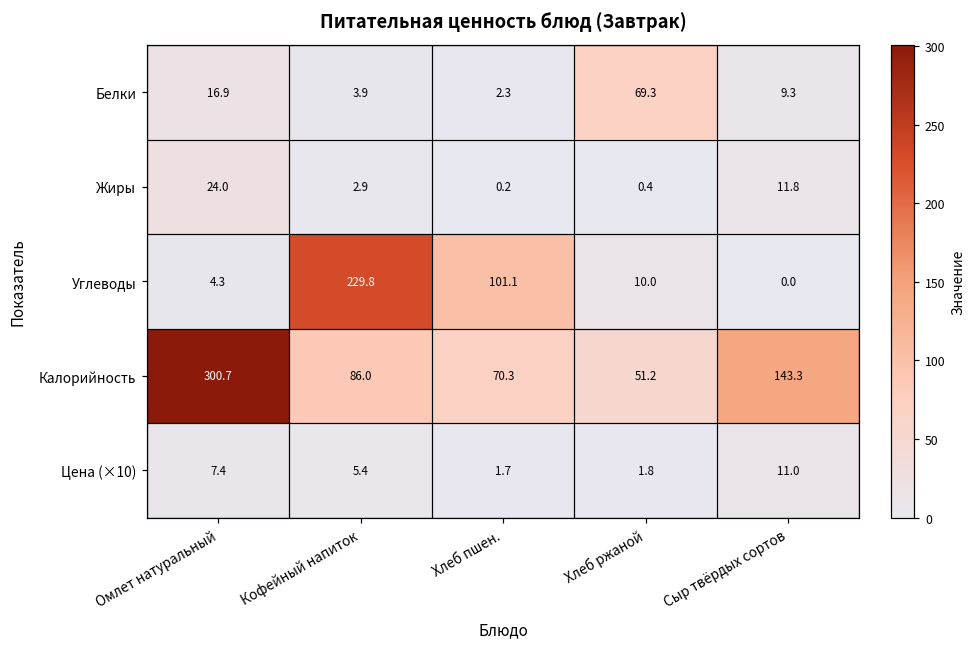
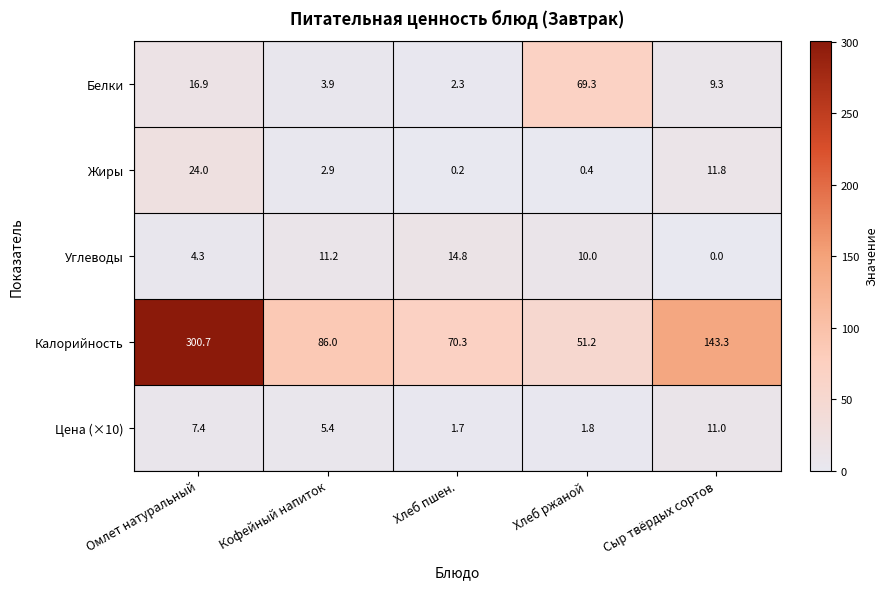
  {
    "Белки": {
      "Омлет натуральный": 16.9,
      "Кофейный напиток": 3.9,
      "Хлеб пшен.": 2.3,
      "Хлеб ржаной": 69.3,
      "Сыр твёрдых сортов": 9.3
    },
    "Жиры": {
      "Омлет натуральный": 24.0,
      "Кофейный напиток": 2.9,
      "Хлеб пшен.": 0.2,
      "Хлеб ржаной": 0.4,
      "Сыр твёрдых сортов": 11.8
    },
    "Углеводы": {
      "Омлет натуральный": 4.3,
-     "Кофейный напиток": 229.8,
-     "Хлеб пшен.": 101.1,
+     "Кофейный напиток": 11.2,
+     "Хлеб пшен.": 14.8,
      "Хлеб ржаной": 10.0,
      "Сыр твёрдых сортов": 0.0
    },
    "Калорийность": {
      "Омлет натуральный": 300.7,
      "Кофейный напиток": 86.0,
      "Хлеб пшен.": 70.3,
      "Хлеб ржаной": 51.2,
      "Сыр твёрдых сортов": 143.3
    },
    "Цена (×10)": {
      "Омлет натуральный": 7.4,
      "Кофейный напиток": 5.4,
      "Хлеб пшен.": 1.7,
      "Хлеб ржаной": 1.8,
      "Сыр твёрдых сортов": 11.0
    }
  }
